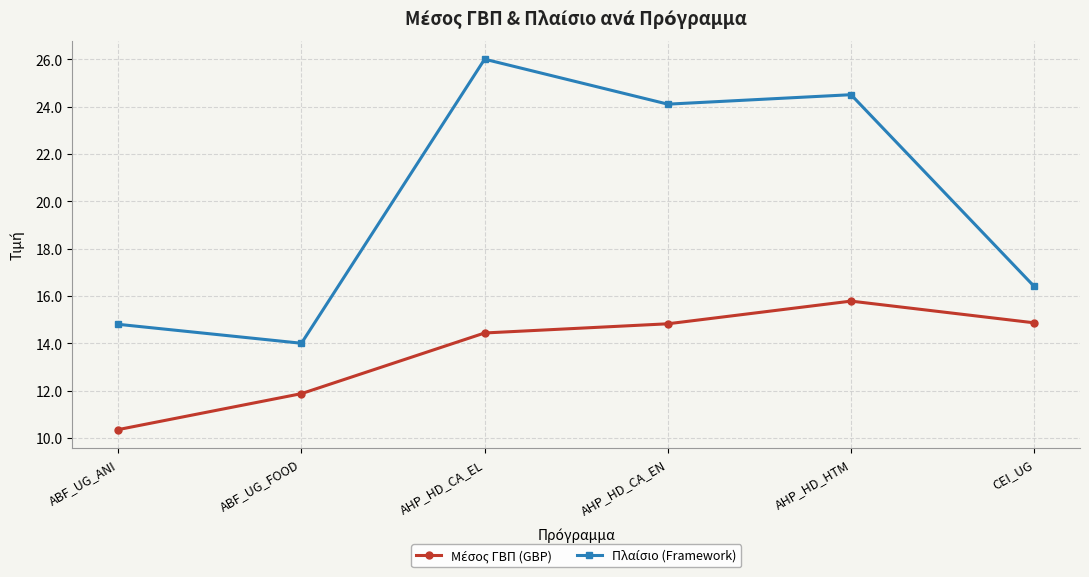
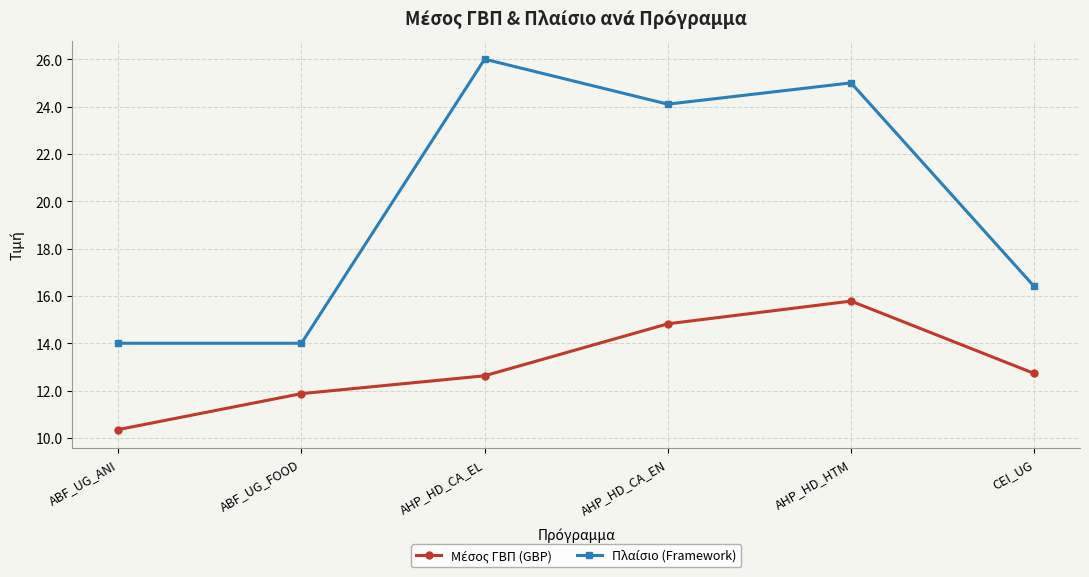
  {
    "Μέσος ΓΒΠ (GBP)": {
      "ABF_UG_ANI": 10.4,
      "ABF_UG_FOOD": 11.9,
-     "AHP_HD_CA_EL": 14.4,
+     "AHP_HD_CA_EL": 12.6,
      "AHP_HD_CA_EN": 14.8,
      "AHP_HD_HTM": 15.8,
-     "CEI_UG": 14.9
+     "CEI_UG": 12.7
    },
    "Πλαίσιο (Framework)": {
-     "ABF_UG_ANI": 14.8,
+     "ABF_UG_ANI": 14.0,
      "ABF_UG_FOOD": 14.0,
      "AHP_HD_CA_EL": 26.0,
      "AHP_HD_CA_EN": 24.1,
-     "AHP_HD_HTM": 24.5,
+     "AHP_HD_HTM": 25.0,
      "CEI_UG": 16.4
    }
  }
